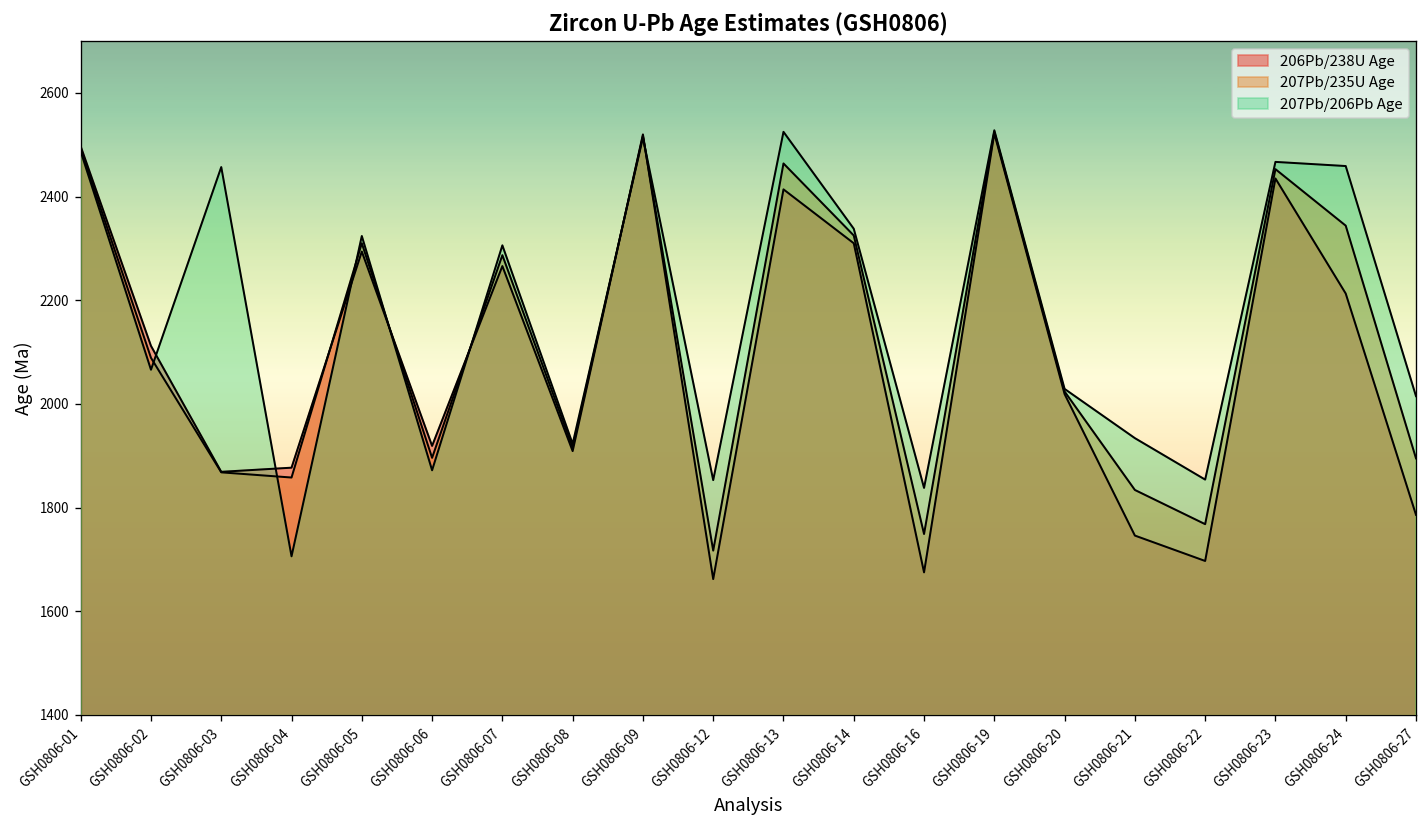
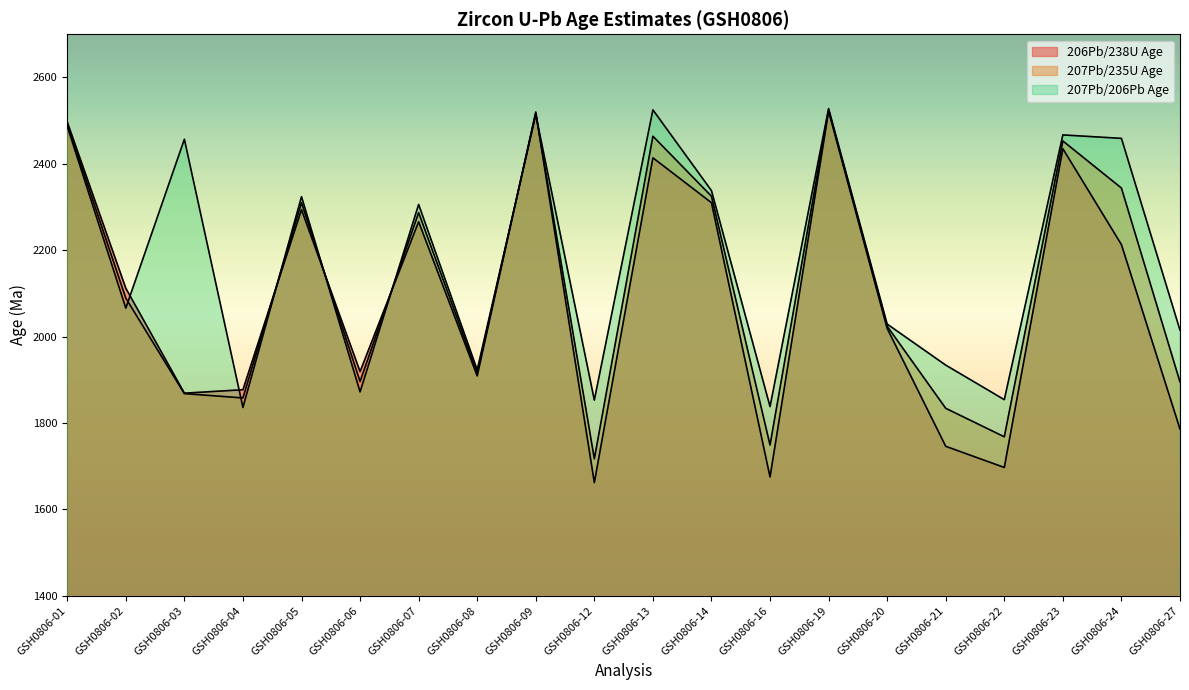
  {
    "207Pb/206Pb Age": {
      "GSH0806-02": 2070,
      "GSH0806-03": 2460,
-     "GSH0806-04": 1710,
+     "GSH0806-04": 1840,
      "GSH0806-05": 2320,
      "GSH0806-06": 1870,
      "GSH0806-07": 2310,
      "GSH0806-08": 1920,
      "GSH0806-12": 1850,
      "GSH0806-13": 2530,
      "GSH0806-14": 2340,
      "GSH0806-16": 1840,
      "GSH0806-21": 1930,
      "GSH0806-22": 1850,
      "GSH0806-23": 2470,
      "GSH0806-24": 2460,
      "GSH0806-27": 2020
    }
  }
